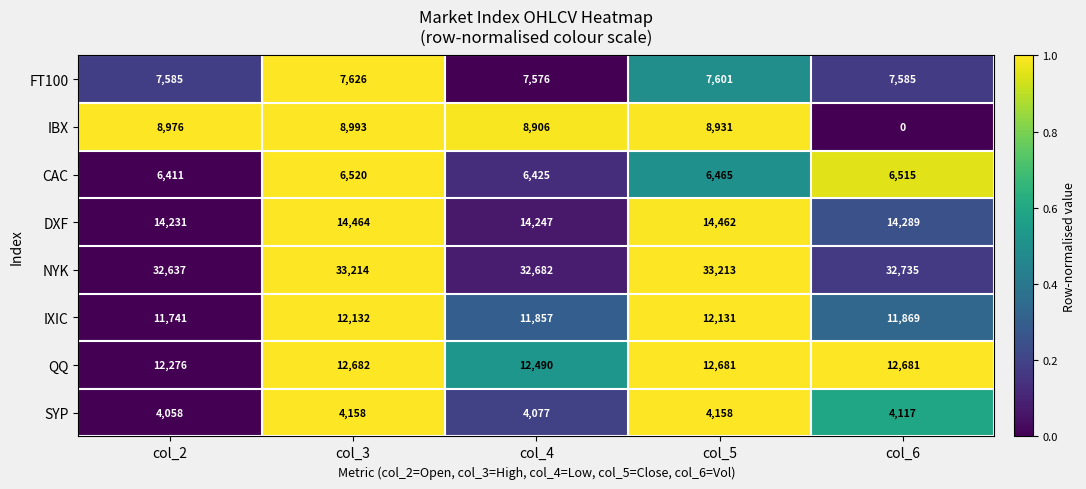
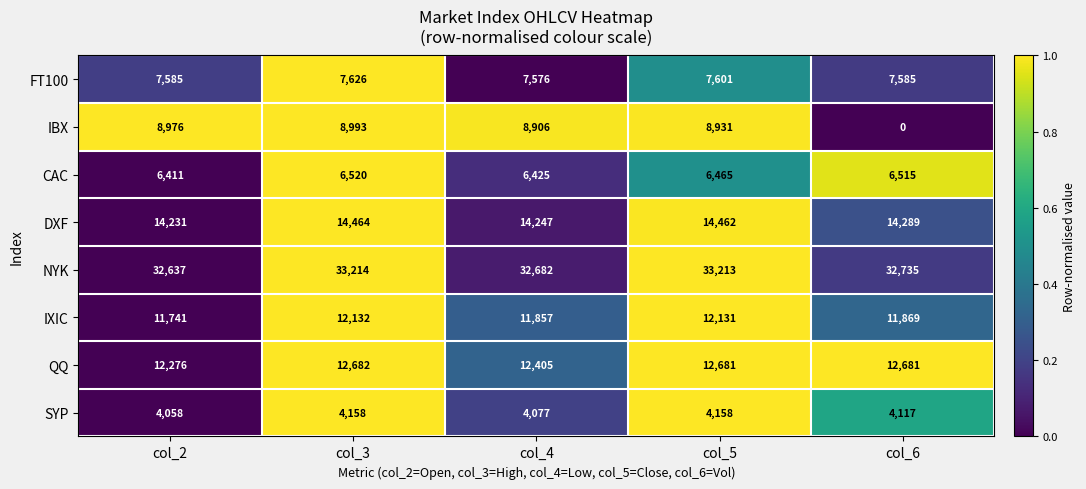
  {
    "FT100": {
      "col_2": "7,585",
      "col_3": "7,626",
      "col_4": "7,576",
      "col_5": "7,601",
      "col_6": "7,585"
    },
    "IBX": {
      "col_2": "8,976",
      "col_3": "8,993",
      "col_4": "8,906",
      "col_5": "8,931",
      "col_6": "0"
    },
    "CAC": {
      "col_2": "6,411",
      "col_3": "6,520",
      "col_4": "6,425",
      "col_5": "6,465",
      "col_6": "6,515"
    },
    "DXF": {
      "col_2": "14,231",
      "col_3": "14,464",
      "col_4": "14,247",
      "col_5": "14,462",
      "col_6": "14,289"
    },
    "NYK": {
      "col_2": "32,637",
      "col_3": "33,214",
      "col_4": "32,682",
      "col_5": "33,213",
      "col_6": "32,735"
    },
    "IXIC": {
      "col_2": "11,741",
      "col_3": "12,132",
      "col_4": "11,857",
      "col_5": "12,131",
      "col_6": "11,869"
    },
    "QQ": {
      "col_2": "12,276",
      "col_3": "12,682",
-     "col_4": "12,490",
+     "col_4": "12,405",
      "col_5": "12,681",
      "col_6": "12,681"
    },
    "SYP": {
      "col_2": "4,058",
      "col_3": "4,158",
      "col_4": "4,077",
      "col_5": "4,158",
      "col_6": "4,117"
    }
  }
